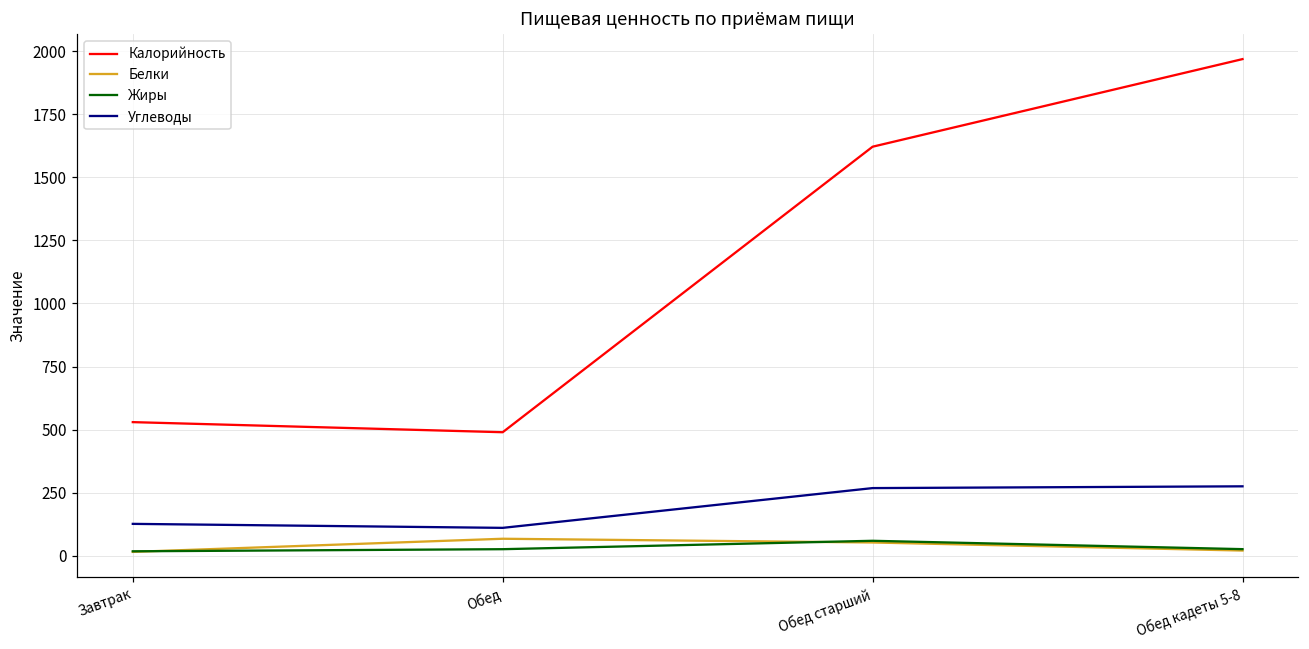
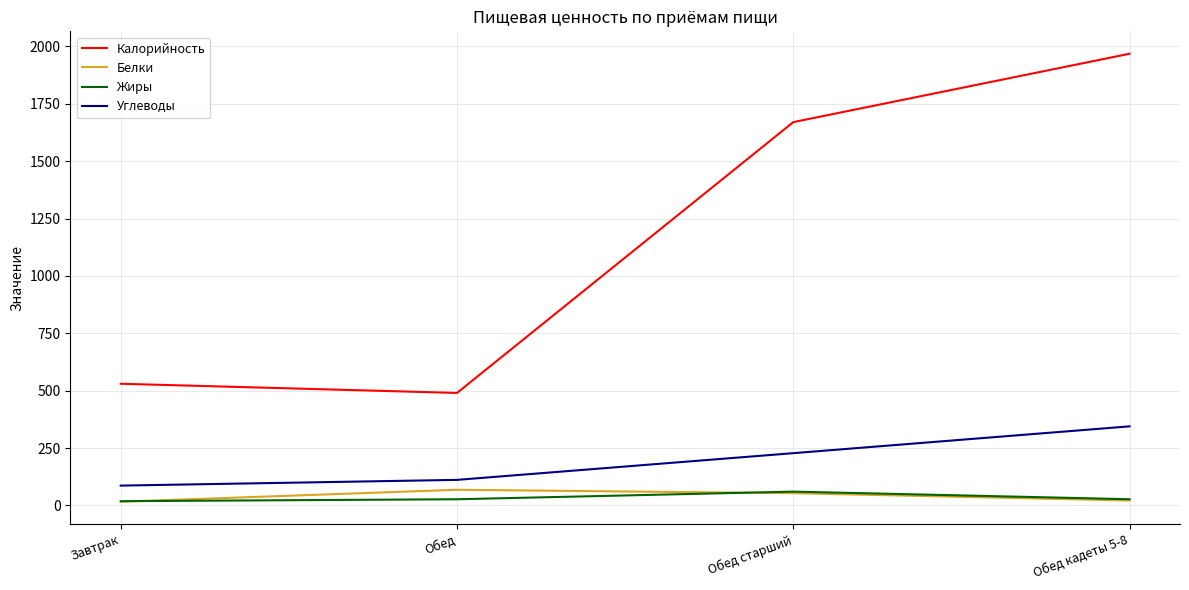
  {
    "Калорийность": {
      "Завтрак": 530,
      "Обед": 490,
-     "Обед старший": 1620,
+     "Обед старший": 1670,
      "Обед кадеты 5-8": 1970
    },
    "Белки": {
      "Обед": 70
    },
    "Жиры": {
      "Обед": 30
    },
    "Углеводы": {
-     "Завтрак": 130,
+     "Завтрак": 90,
      "Обед": 110,
-     "Обед старший": 270,
-     "Обед кадеты 5-8": 280
+     "Обед старший": 230,
+     "Обед кадеты 5-8": 340
    }
  }
